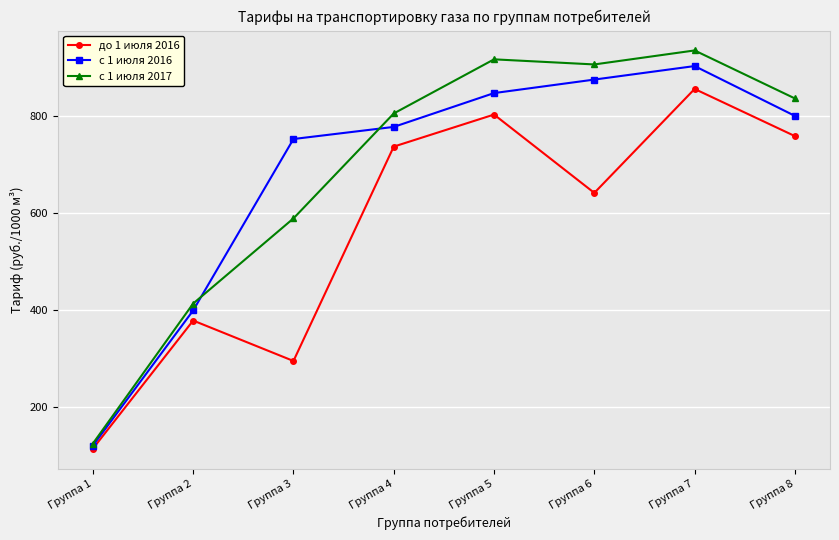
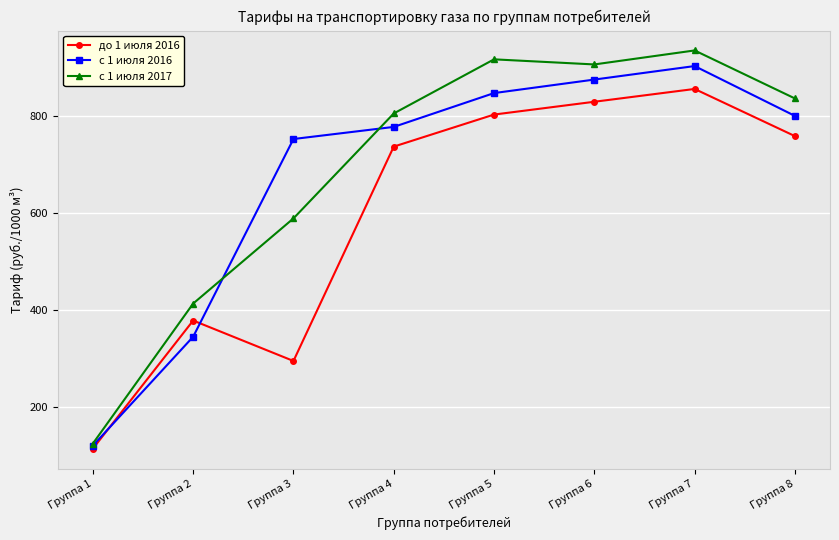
  {
    "до 1 июля 2016": {
      "Группа 1": 110,
      "Группа 2": 380,
      "Группа 3": 290,
      "Группа 4": 740,
      "Группа 5": 800,
-     "Группа 6": 640,
+     "Группа 6": 830,
      "Группа 7": 850,
      "Группа 8": 760
    },
    "с 1 июля 2016": {
-     "Группа 2": 400,
+     "Группа 2": 340,
      "Группа 3": 750,
      "Группа 4": 780,
      "Группа 5": 850,
      "Группа 6": 870,
      "Группа 7": 900,
      "Группа 8": 800
    },
    "с 1 июля 2017": {
      "Группа 2": 410,
      "Группа 3": 590,
      "Группа 4": 800,
      "Группа 5": 920,
      "Группа 6": 910,
      "Группа 7": 930,
      "Группа 8": 840
    }
  }
